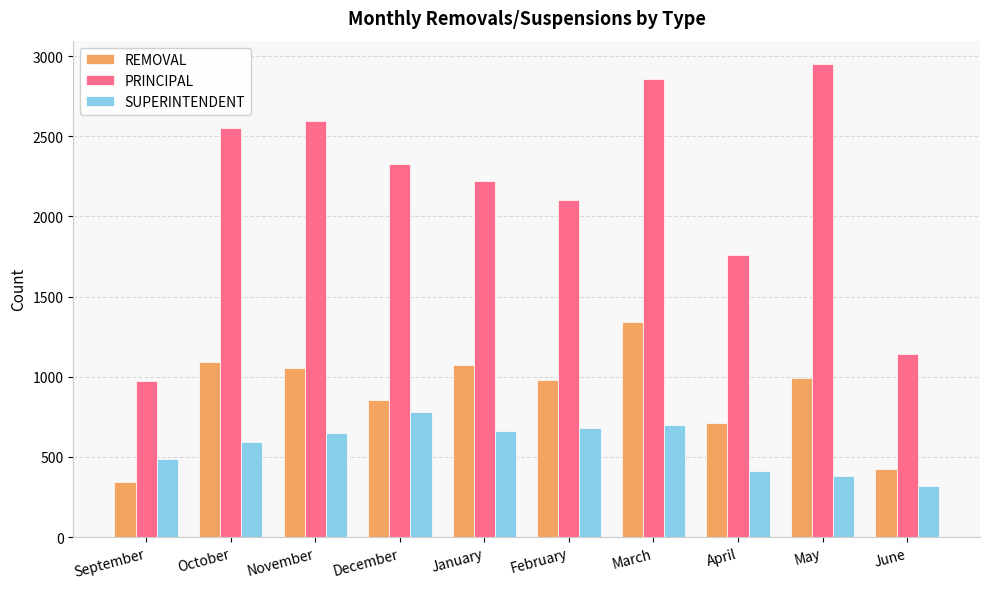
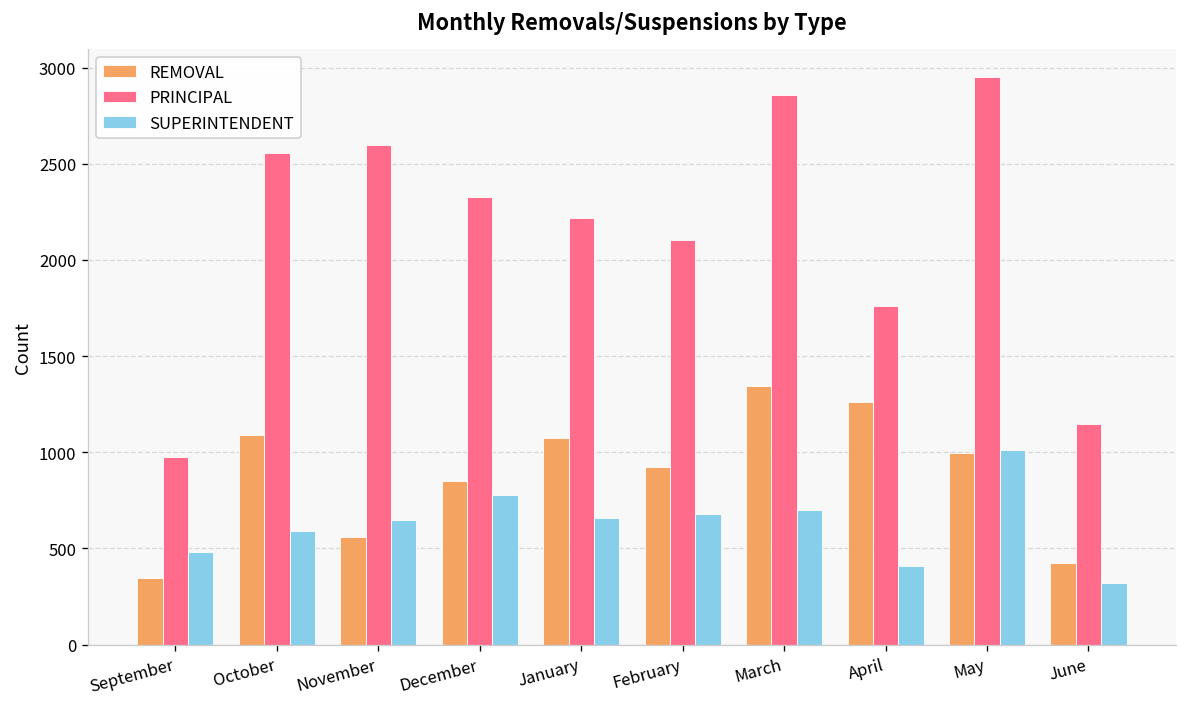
  {
    "REMOVAL": {
      "September": 350,
      "October": 1090,
-     "November": 1050,
+     "November": 560,
      "December": 850,
      "January": 1070,
-     "February": 980,
+     "February": 920,
      "March": 1340,
-     "April": 710,
+     "April": 1260,
      "May": 1000,
      "June": 430
    },
    "PRINCIPAL": {
      "September": 970,
      "October": 2550,
      "November": 2600,
      "December": 2330,
      "January": 2220,
      "February": 2100,
      "March": 2860,
      "April": 1760,
      "May": 2950,
      "June": 1150
    },
    "SUPERINTENDENT": {
      "September": 480,
      "October": 590,
      "November": 650,
      "December": 780,
      "January": 660,
      "February": 680,
      "March": 700,
      "April": 410,
-     "May": 380,
+     "May": 1010,
      "June": 320
    }
  }
